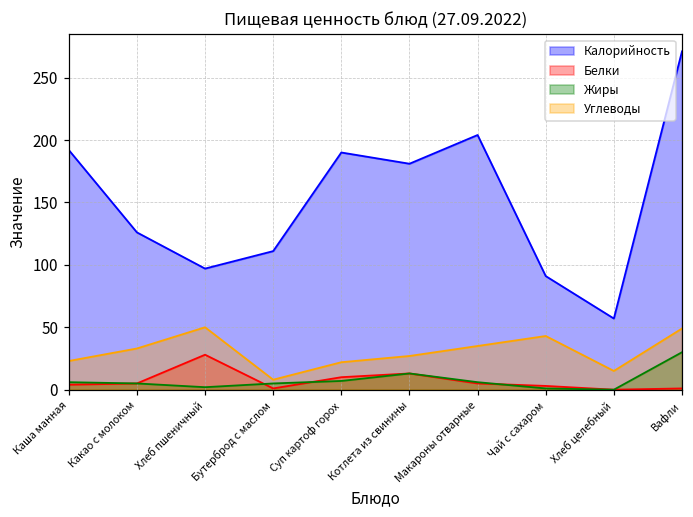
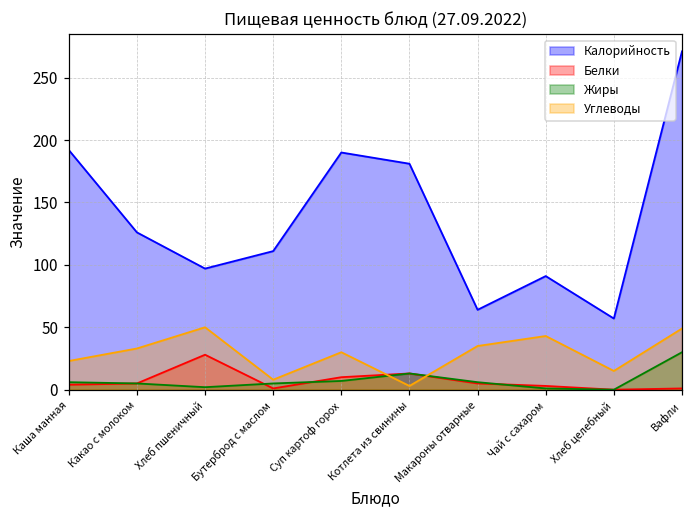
  {
    "Калорийность": {
      "Каша манная": 192,
      "Какао с молоком": 126,
      "Хлеб пшеничный": 97,
      "Бутерброд с маслом": 111,
      "Суп картоф горох": 190,
      "Котлета из свинины": 181,
-     "Макароны отварные": 204,
+     "Макароны отварные": 64,
      "Чай с сахаром": 91,
      "Хлеб целебный": 57,
      "Вафли": 271
    },
    "Белки": {
      "Хлеб пшеничный": 28,
      "Бутерброд с маслом": 1,
      "Суп картоф горох": 10,
      "Вафли": 1
    },
    "Жиры": {
      "Хлеб пшеничный": 2,
      "Бутерброд с маслом": 5,
      "Суп картоф горох": 7,
      "Вафли": 30
    },
    "Углеводы": {
      "Каша манная": 23,
      "Какао с молоком": 33,
      "Хлеб пшеничный": 50,
      "Бутерброд с маслом": 8,
-     "Суп картоф горох": 22,
-     "Котлета из свинины": 27,
+     "Суп картоф горох": 30,
+     "Котлета из свинины": 3,
      "Макароны отварные": 35,
      "Чай с сахаром": 43,
      "Хлеб целебный": 15,
      "Вафли": 49
    }
  }
